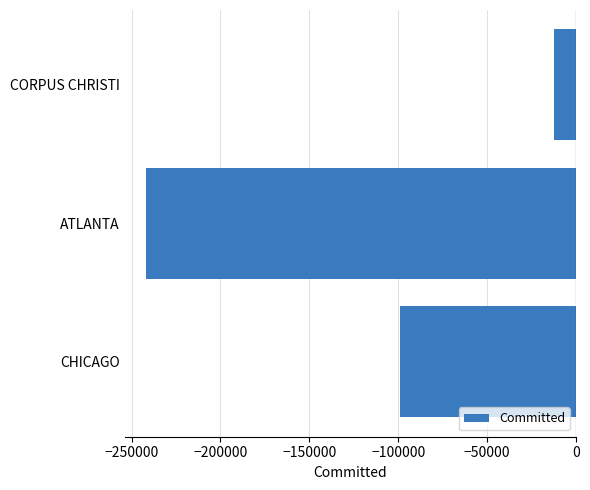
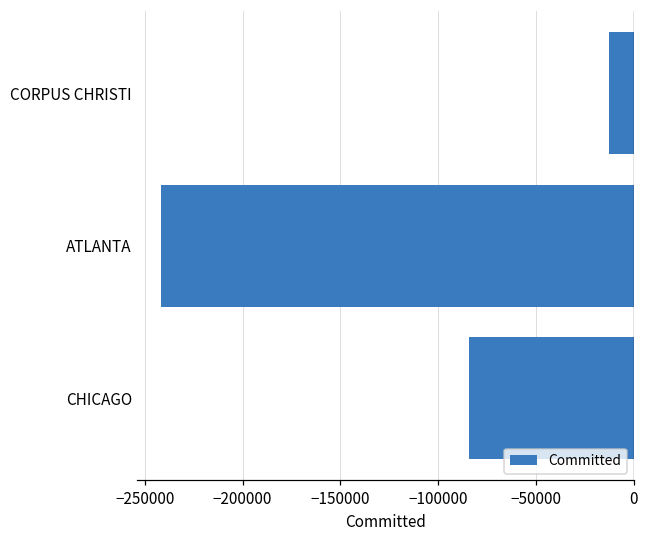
  {
    "CORPUS CHRISTI": -13000,
    "ATLANTA": -242000,
-   "CHICAGO": -99000
+   "CHICAGO": -84000
  }
